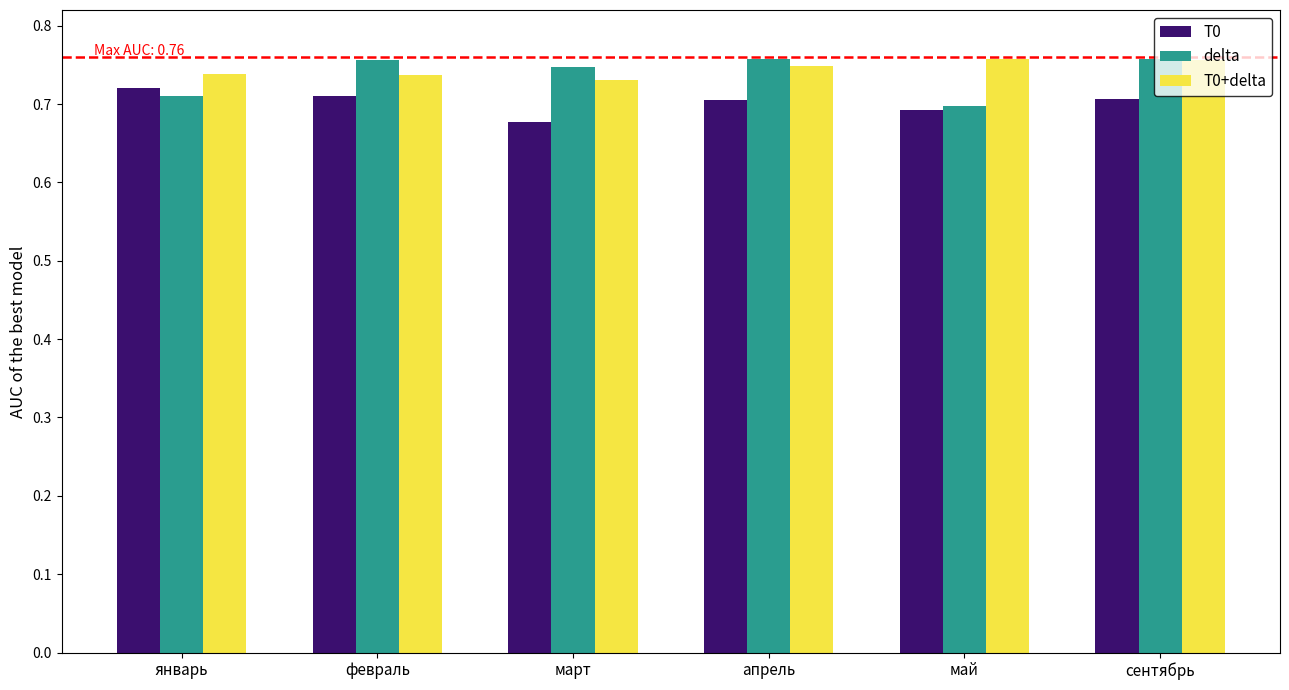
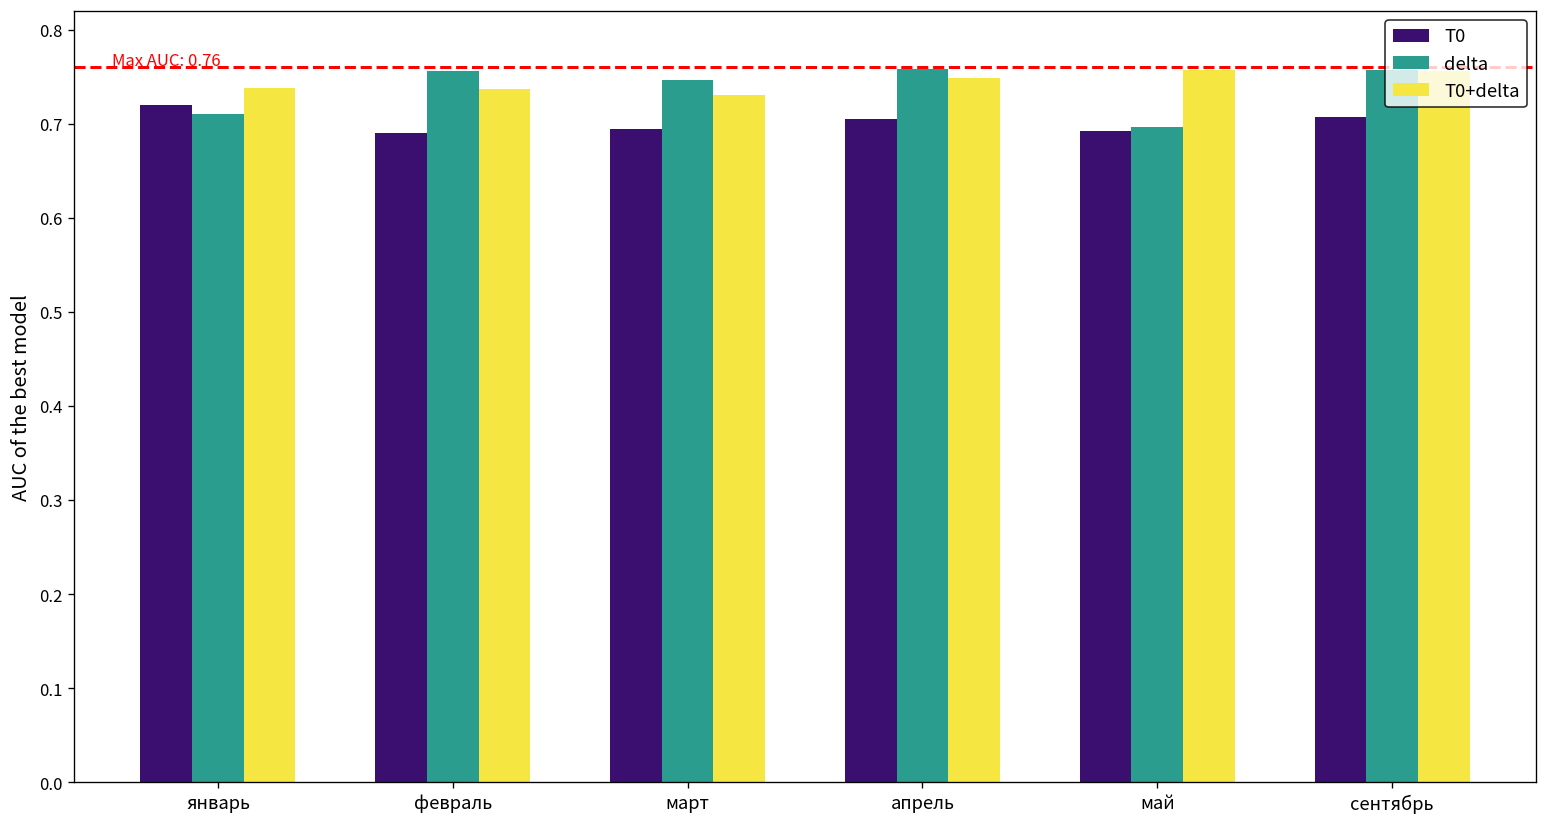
  {
    "T0": {
      "январь": 0.72,
-     "февраль": 0.71,
-     "март": 0.68,
+     "февраль": 0.69,
+     "март": 0.70,
      "апрель": 0.71,
      "май": 0.69,
      "сентябрь": 0.71
    },
    "delta": {
      "январь": 0.71,
      "февраль": 0.76,
      "март": 0.75,
      "апрель": 0.76,
      "май": 0.70
    },
    "T0+delta": {
      "январь": 0.74,
      "февраль": 0.74,
      "март": 0.73,
      "апрель": 0.75,
      "май": 0.76
    }
  }
